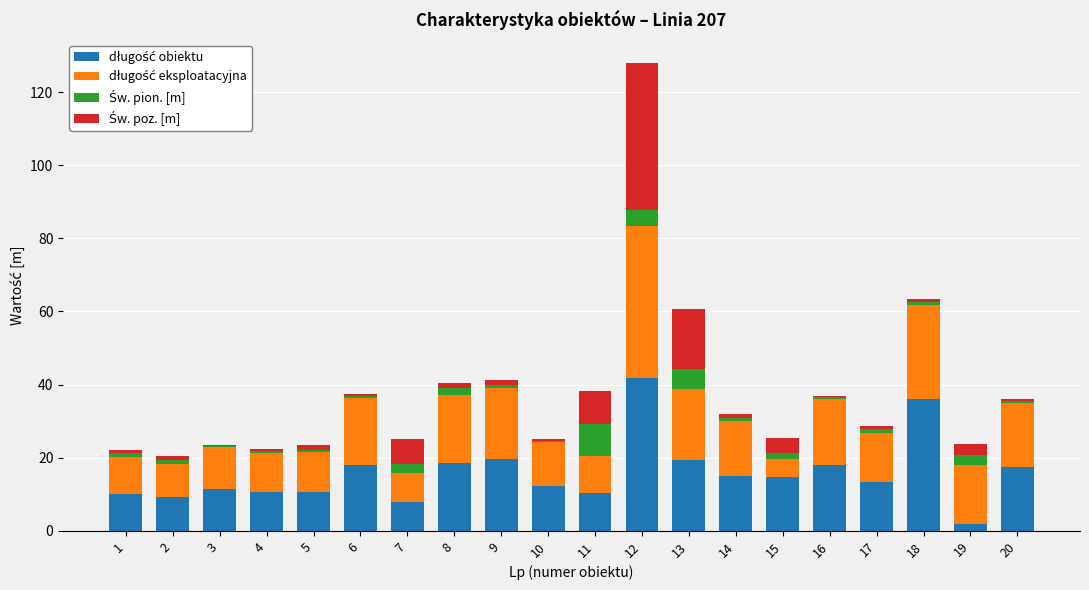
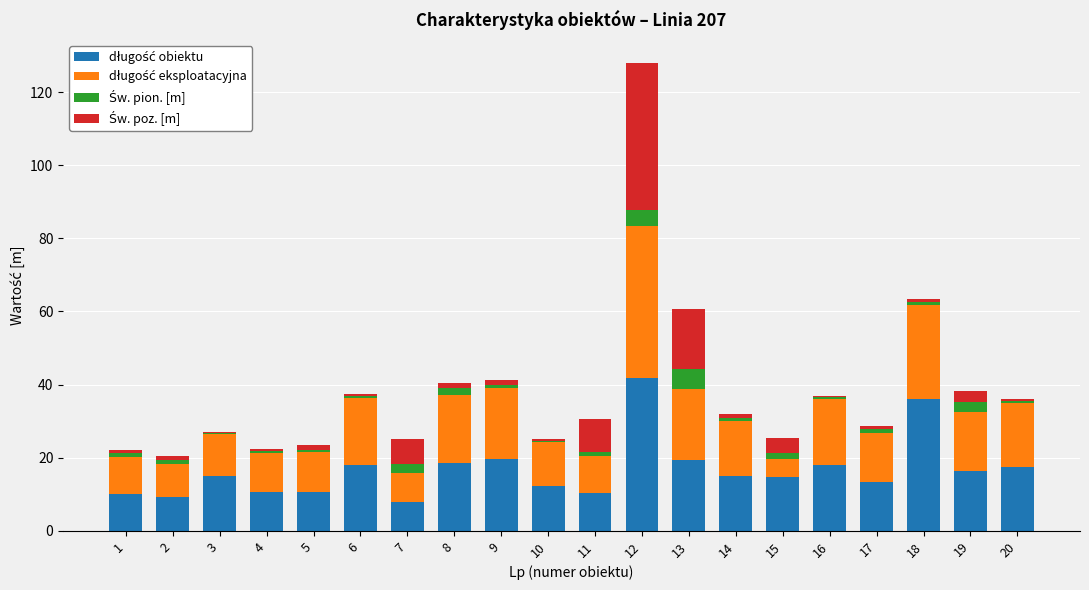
  {
    "długość obiektu": {
      "1": 10,
      "2": 9,
-     "3": 11,
+     "3": 15,
      "4": 11,
      "5": 11,
      "6": 18,
      "7": 8,
      "8": 19,
      "9": 20,
      "10": 12,
      "11": 10,
      "12": 42,
      "13": 19,
      "14": 15,
      "15": 15,
      "16": 18,
      "17": 13,
      "18": 36,
-     "19": 2,
+     "19": 16,
      "20": 18
    },
    "długość eksploatacyjna": {
      "1": 10,
      "2": 9,
      "3": 11,
      "4": 11,
      "5": 11,
      "6": 18,
      "7": 8,
      "8": 19,
      "9": 20,
      "10": 12,
      "11": 10,
      "12": 42,
      "13": 19,
      "14": 15,
      "15": 5,
      "16": 18,
      "17": 13,
      "18": 26,
      "19": 16,
      "20": 18
    },
    "Św. pion. [m]": {
      "1": 1,
      "2": 1,
      "5": 1,
      "7": 3,
      "8": 2,
      "9": 1,
-     "11": 9,
+     "11": 1,
      "12": 5,
      "13": 6,
      "14": 1,
      "15": 2,
      "17": 1,
      "18": 1,
      "19": 3
    },
    "Św. poz. [m]": {
      "1": 1,
      "2": 1,
      "5": 1,
      "7": 7,
      "8": 2,
      "9": 1,
      "11": 9,
      "12": 40,
      "13": 16,
      "14": 1,
      "15": 4,
      "17": 1,
      "19": 3
    }
  }
